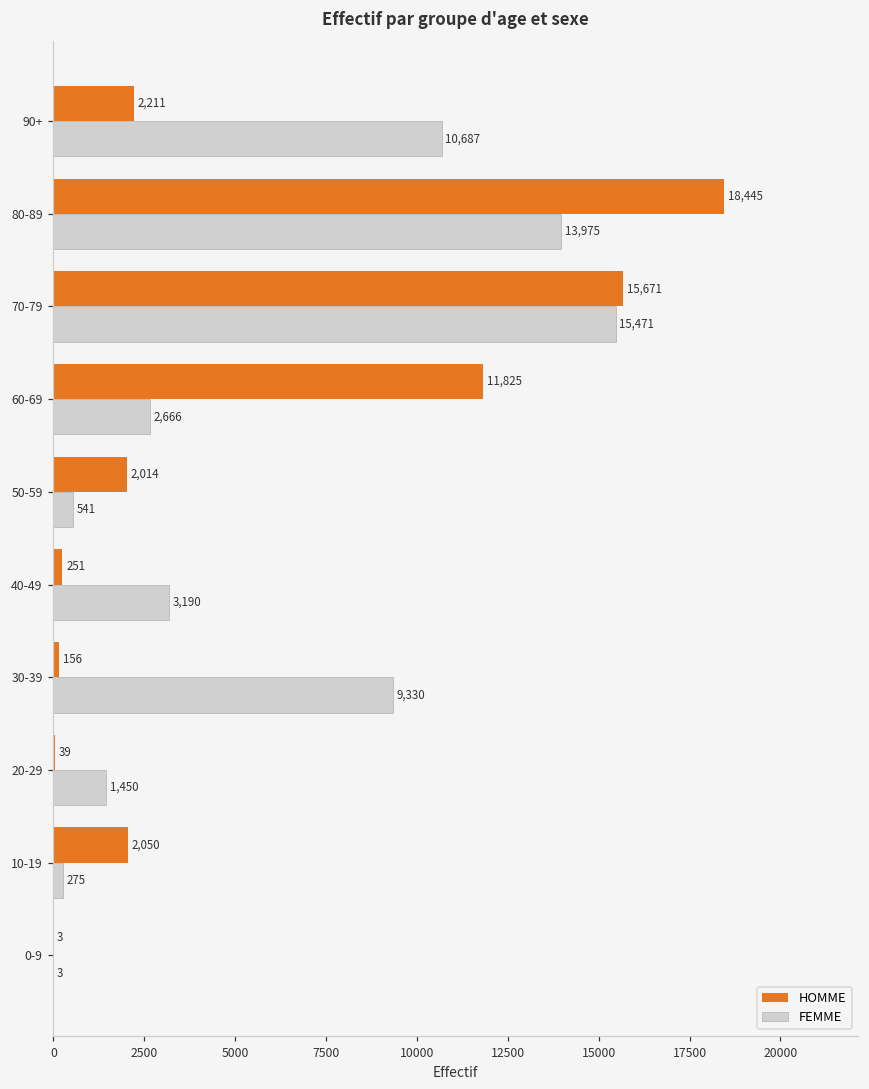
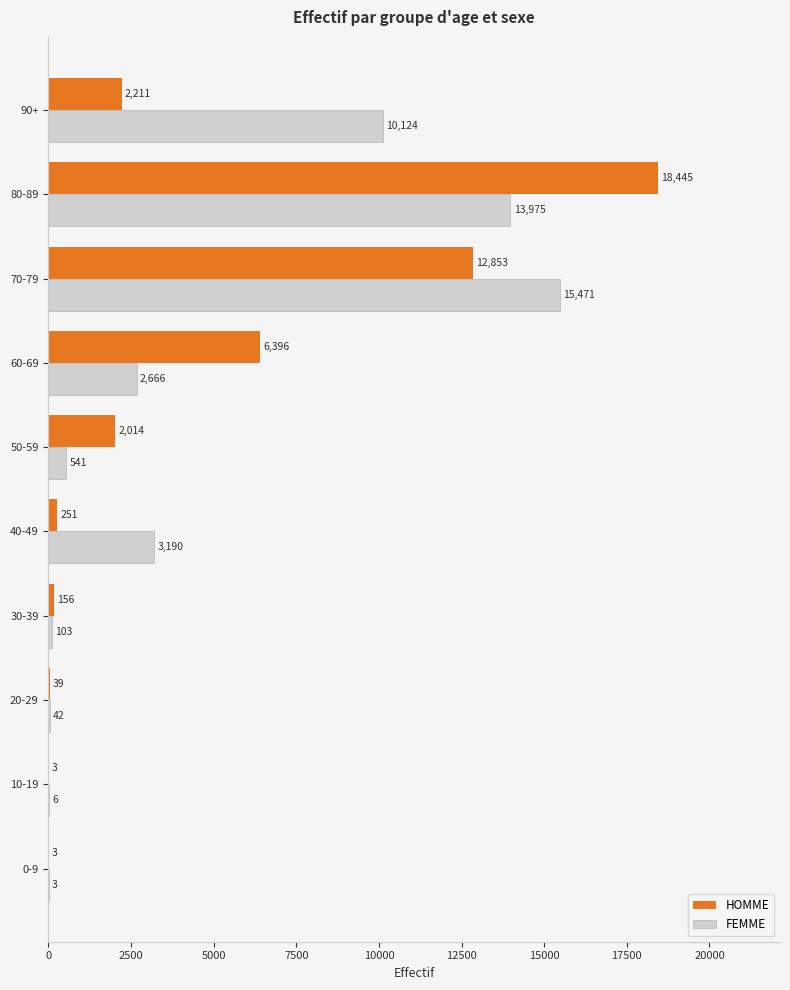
  {
    "HOMME": {
      "90+": "2,211",
      "80-89": "18,445",
-     "70-79": "15,671",
-     "60-69": "11,825",
+     "70-79": "12,853",
+     "60-69": "6,396",
      "50-59": "2,014",
      "40-49": "251",
      "30-39": "156",
      "20-29": "39",
-     "10-19": "2,050",
+     "10-19": "3",
      "0-9": "3"
    },
    "FEMME": {
-     "90+": "10,687",
+     "90+": "10,124",
      "80-89": "13,975",
      "70-79": "15,471",
      "60-69": "2,666",
      "50-59": "541",
      "40-49": "3,190",
-     "30-39": "9,330",
-     "20-29": "1,450",
-     "10-19": "275",
+     "30-39": "103",
+     "20-29": "42",
+     "10-19": "6",
      "0-9": "3"
    }
  }
